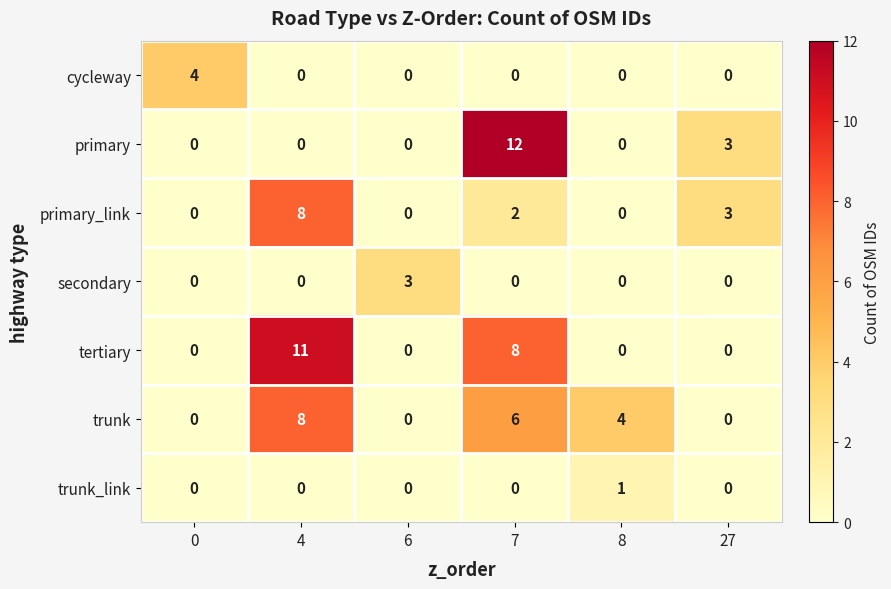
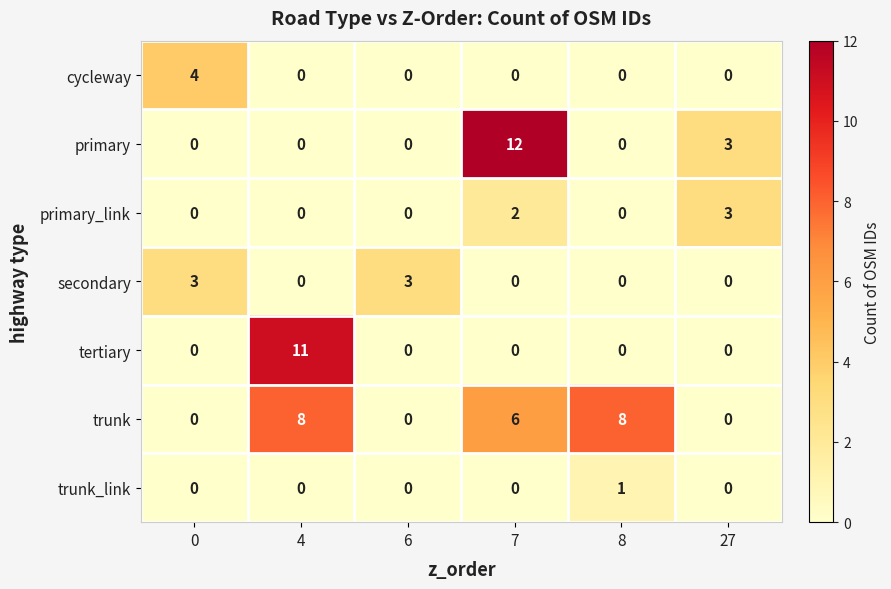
  {
    "cycleway": {
      "0": 4,
      "4": 0,
      "6": 0,
      "7": 0,
      "8": 0,
      "27": 0
    },
    "primary": {
      "0": 0,
      "4": 0,
      "6": 0,
      "7": 12,
      "8": 0,
      "27": 3
    },
    "primary_link": {
      "0": 0,
-     "4": 8,
+     "4": 0,
      "6": 0,
      "7": 2,
      "8": 0,
      "27": 3
    },
    "secondary": {
-     "0": 0,
+     "0": 3,
      "4": 0,
      "6": 3,
      "7": 0,
      "8": 0,
      "27": 0
    },
    "tertiary": {
      "0": 0,
      "4": 11,
      "6": 0,
-     "7": 8,
+     "7": 0,
      "8": 0,
      "27": 0
    },
    "trunk": {
      "0": 0,
      "4": 8,
      "6": 0,
      "7": 6,
-     "8": 4,
+     "8": 8,
      "27": 0
    },
    "trunk_link": {
      "0": 0,
      "4": 0,
      "6": 0,
      "7": 0,
      "8": 1,
      "27": 0
    }
  }
